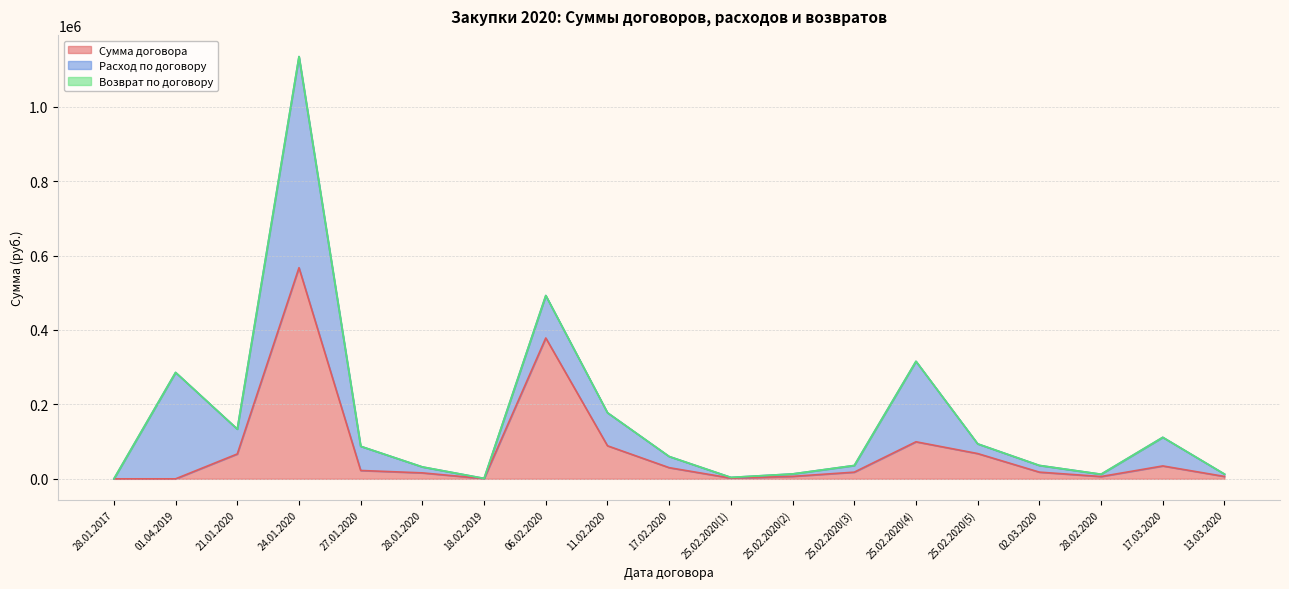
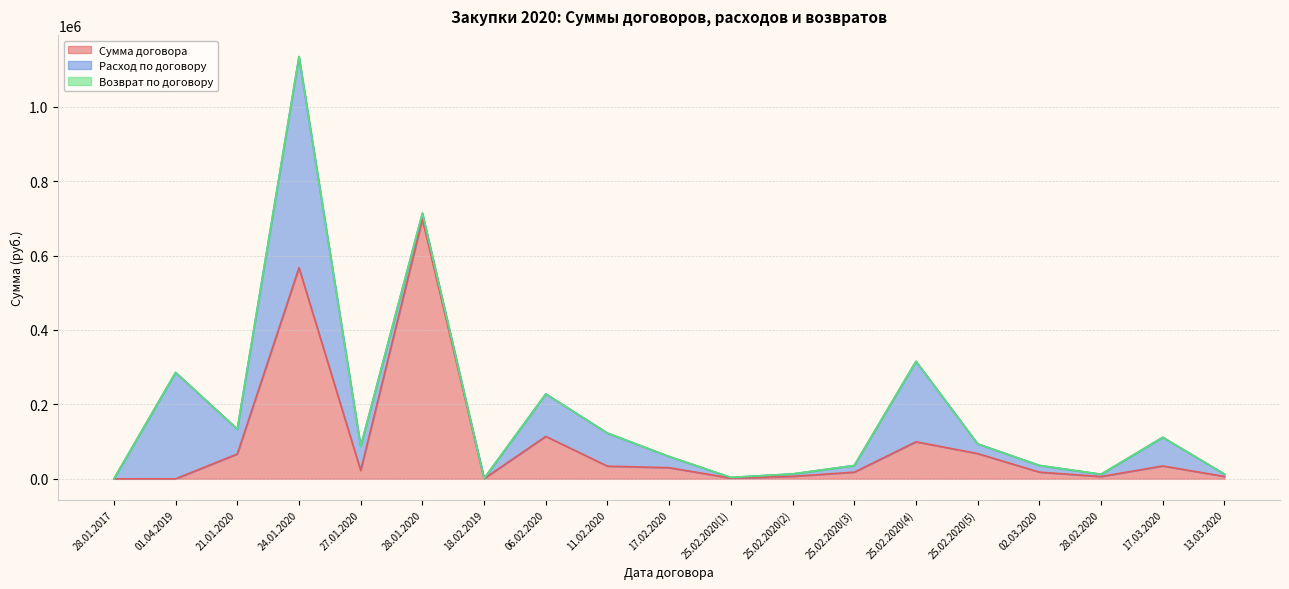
  {
    "Сумма договора": {
      "01.04.2019": 0,
      "21.01.2020": 70000,
      "24.01.2020": 570000,
      "27.01.2020": 20000,
-     "28.01.2020": 20000,
-     "06.02.2020": 380000,
-     "11.02.2020": 90000,
+     "28.01.2020": 700000,
+     "06.02.2020": 110000,
+     "11.02.2020": 30000,
      "17.02.2020": 30000,
      "25.02.2020(3)": 20000,
      "25.02.2020(4)": 100000,
      "25.02.2020(5)": 70000,
      "02.03.2020": 20000,
      "17.03.2020": 30000
    }
  }
